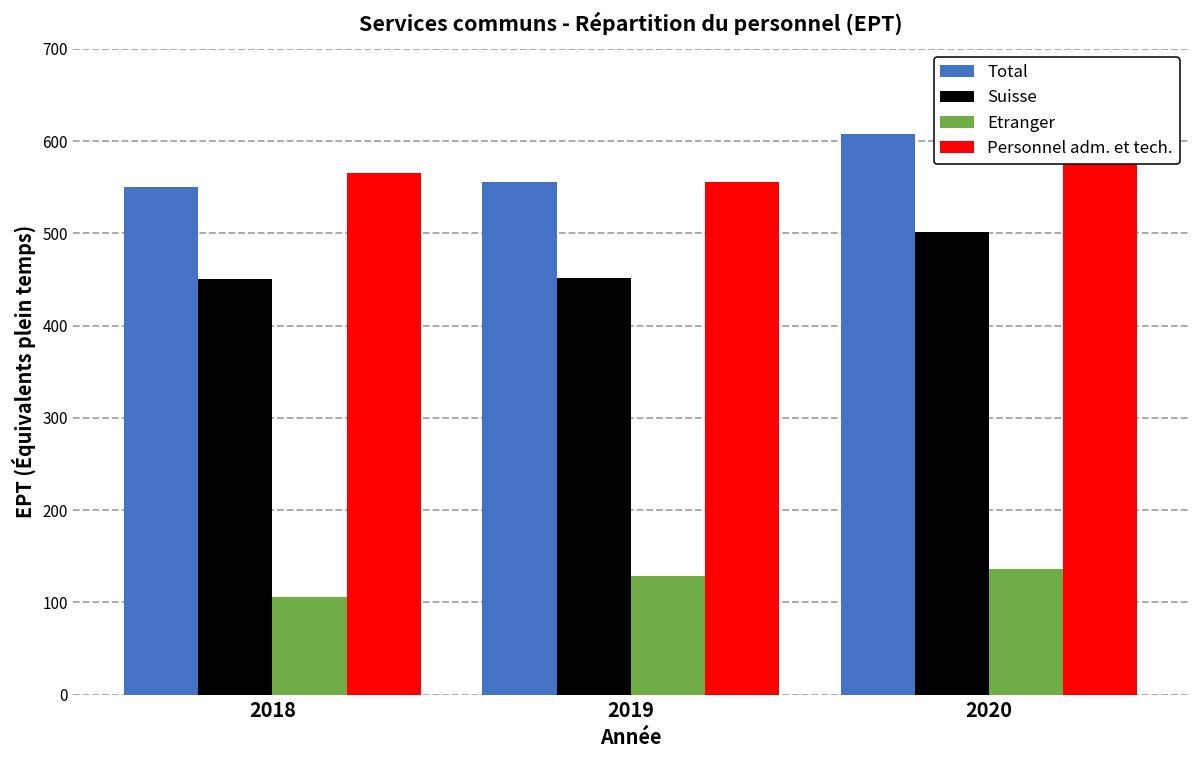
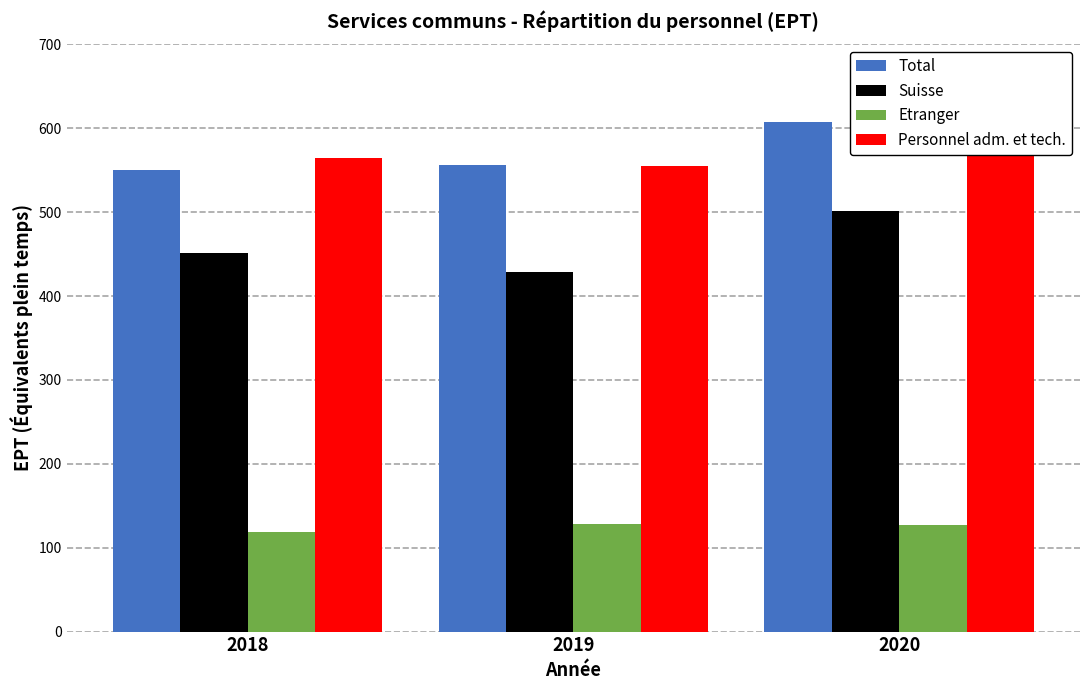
  {
    "Total": {
      "2018": 550,
      "2019": 560,
      "2020": 610
    },
    "Suisse": {
      "2018": 450,
-     "2019": 450,
+     "2019": 430,
      "2020": 500
    },
    "Etranger": {
-     "2018": 110,
+     "2018": 120,
      "2019": 130,
-     "2020": 140
+     "2020": 130
    },
    "Personnel adm. et tech.": {
      "2018": 560,
      "2019": 560
    }
  }
